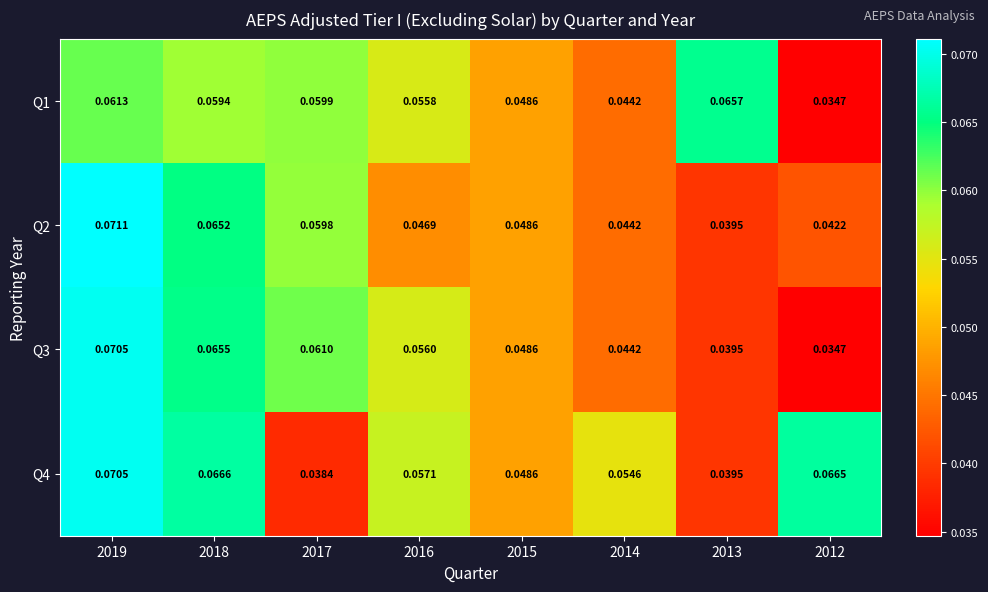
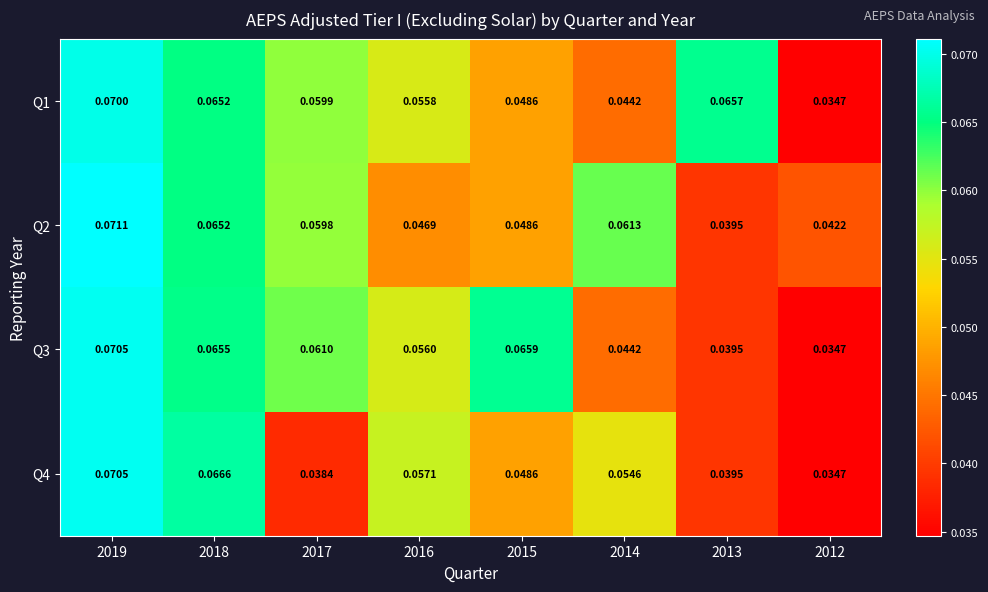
  {
    "Q1": {
-     "2019": 0.0613,
-     "2018": 0.0594,
+     "2019": 0.0700,
+     "2018": 0.0652,
      "2017": 0.0599,
      "2016": 0.0558,
      "2015": 0.0486,
      "2014": 0.0442,
      "2013": 0.0657,
      "2012": 0.0347
    },
    "Q2": {
      "2019": 0.0711,
      "2018": 0.0652,
      "2017": 0.0598,
      "2016": 0.0469,
      "2015": 0.0486,
-     "2014": 0.0442,
+     "2014": 0.0613,
      "2013": 0.0395,
      "2012": 0.0422
    },
    "Q3": {
      "2019": 0.0705,
      "2018": 0.0655,
      "2017": 0.0610,
      "2016": 0.0560,
-     "2015": 0.0486,
+     "2015": 0.0659,
      "2014": 0.0442,
      "2013": 0.0395,
      "2012": 0.0347
    },
    "Q4": {
      "2019": 0.0705,
      "2018": 0.0666,
      "2017": 0.0384,
      "2016": 0.0571,
      "2015": 0.0486,
      "2014": 0.0546,
      "2013": 0.0395,
-     "2012": 0.0665
+     "2012": 0.0347
    }
  }
